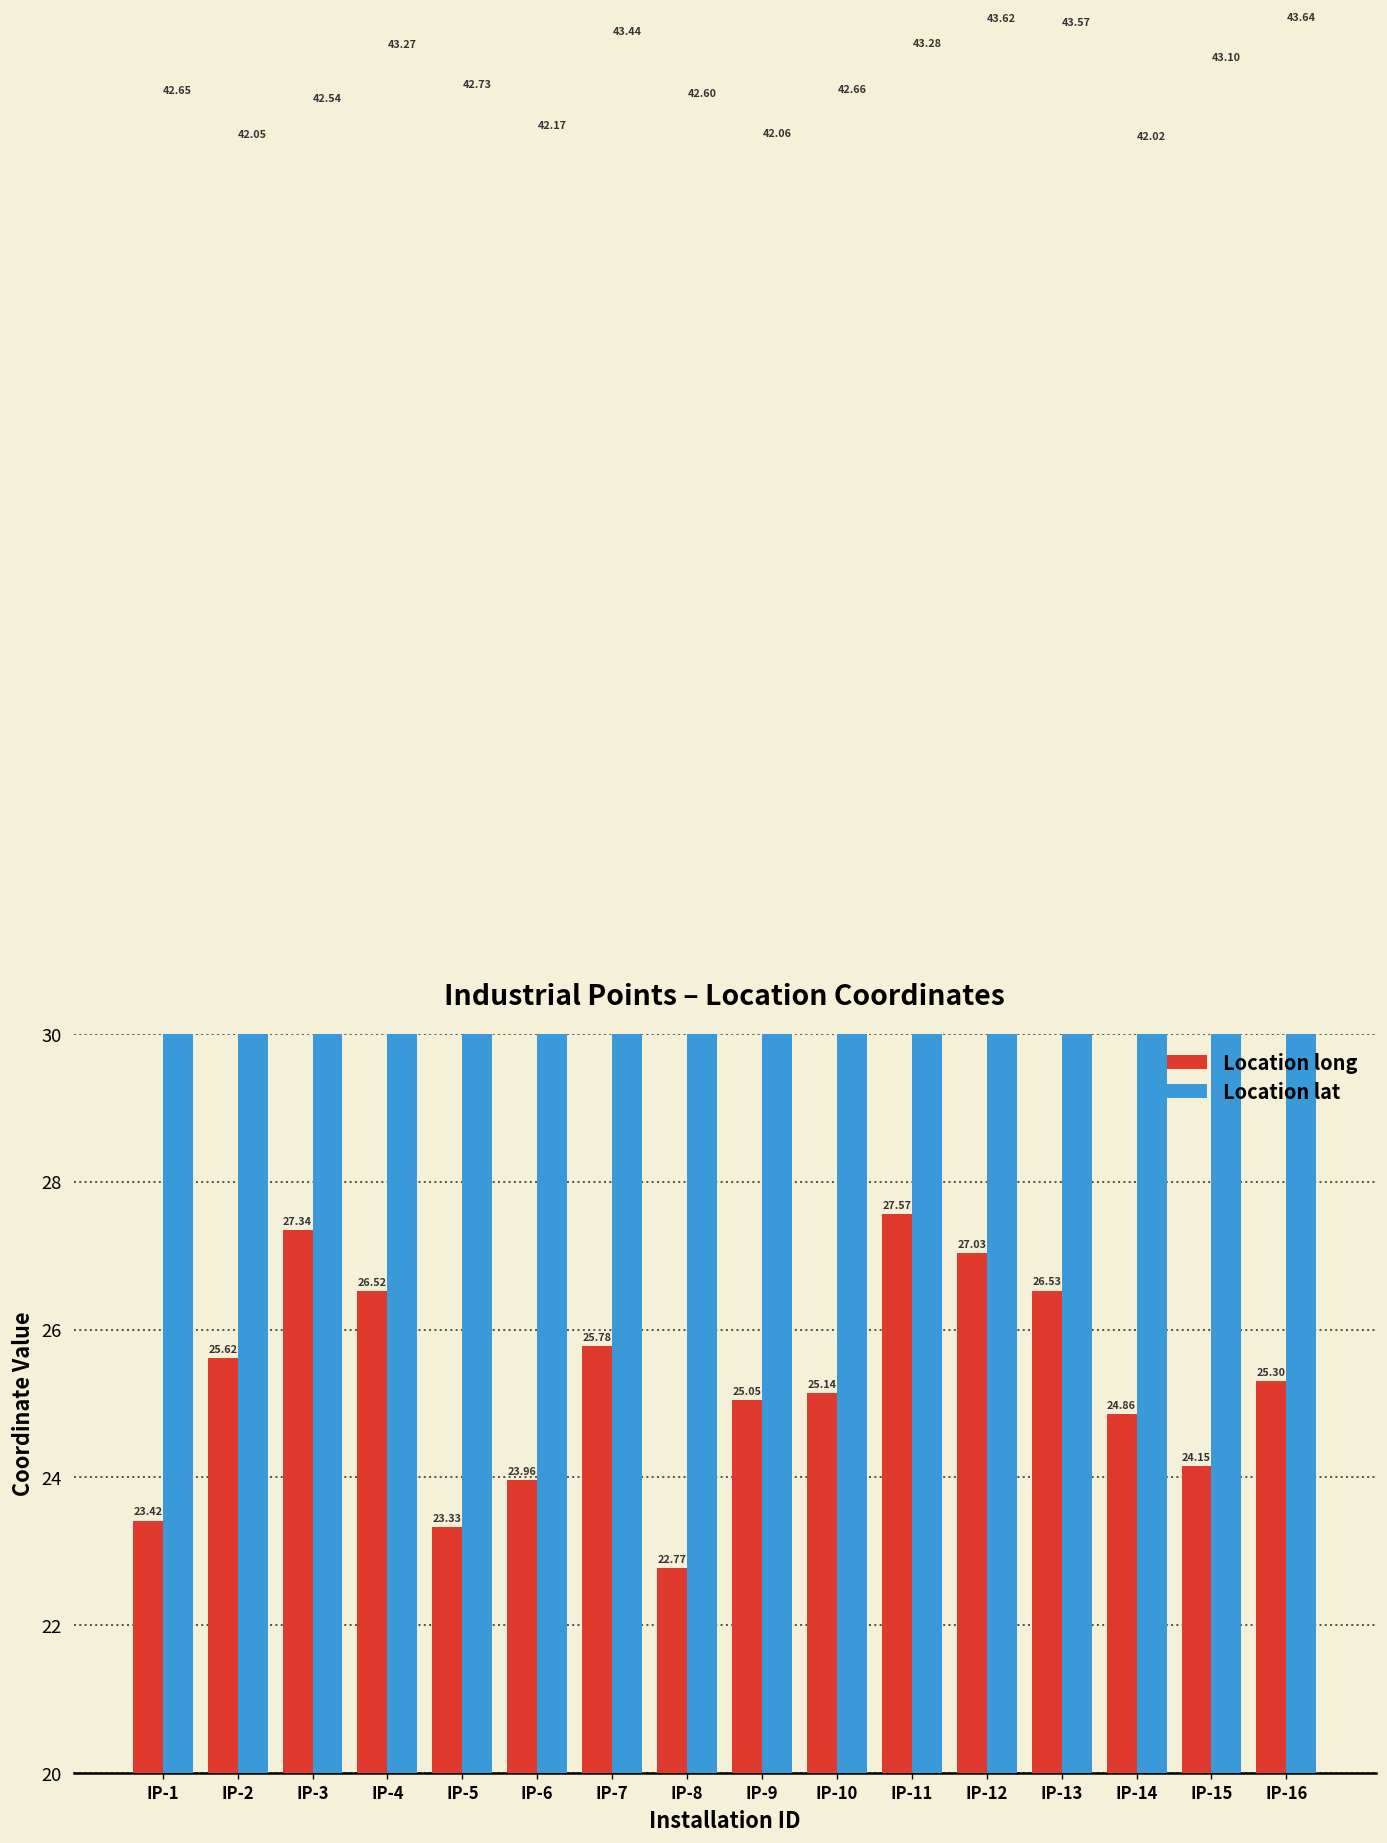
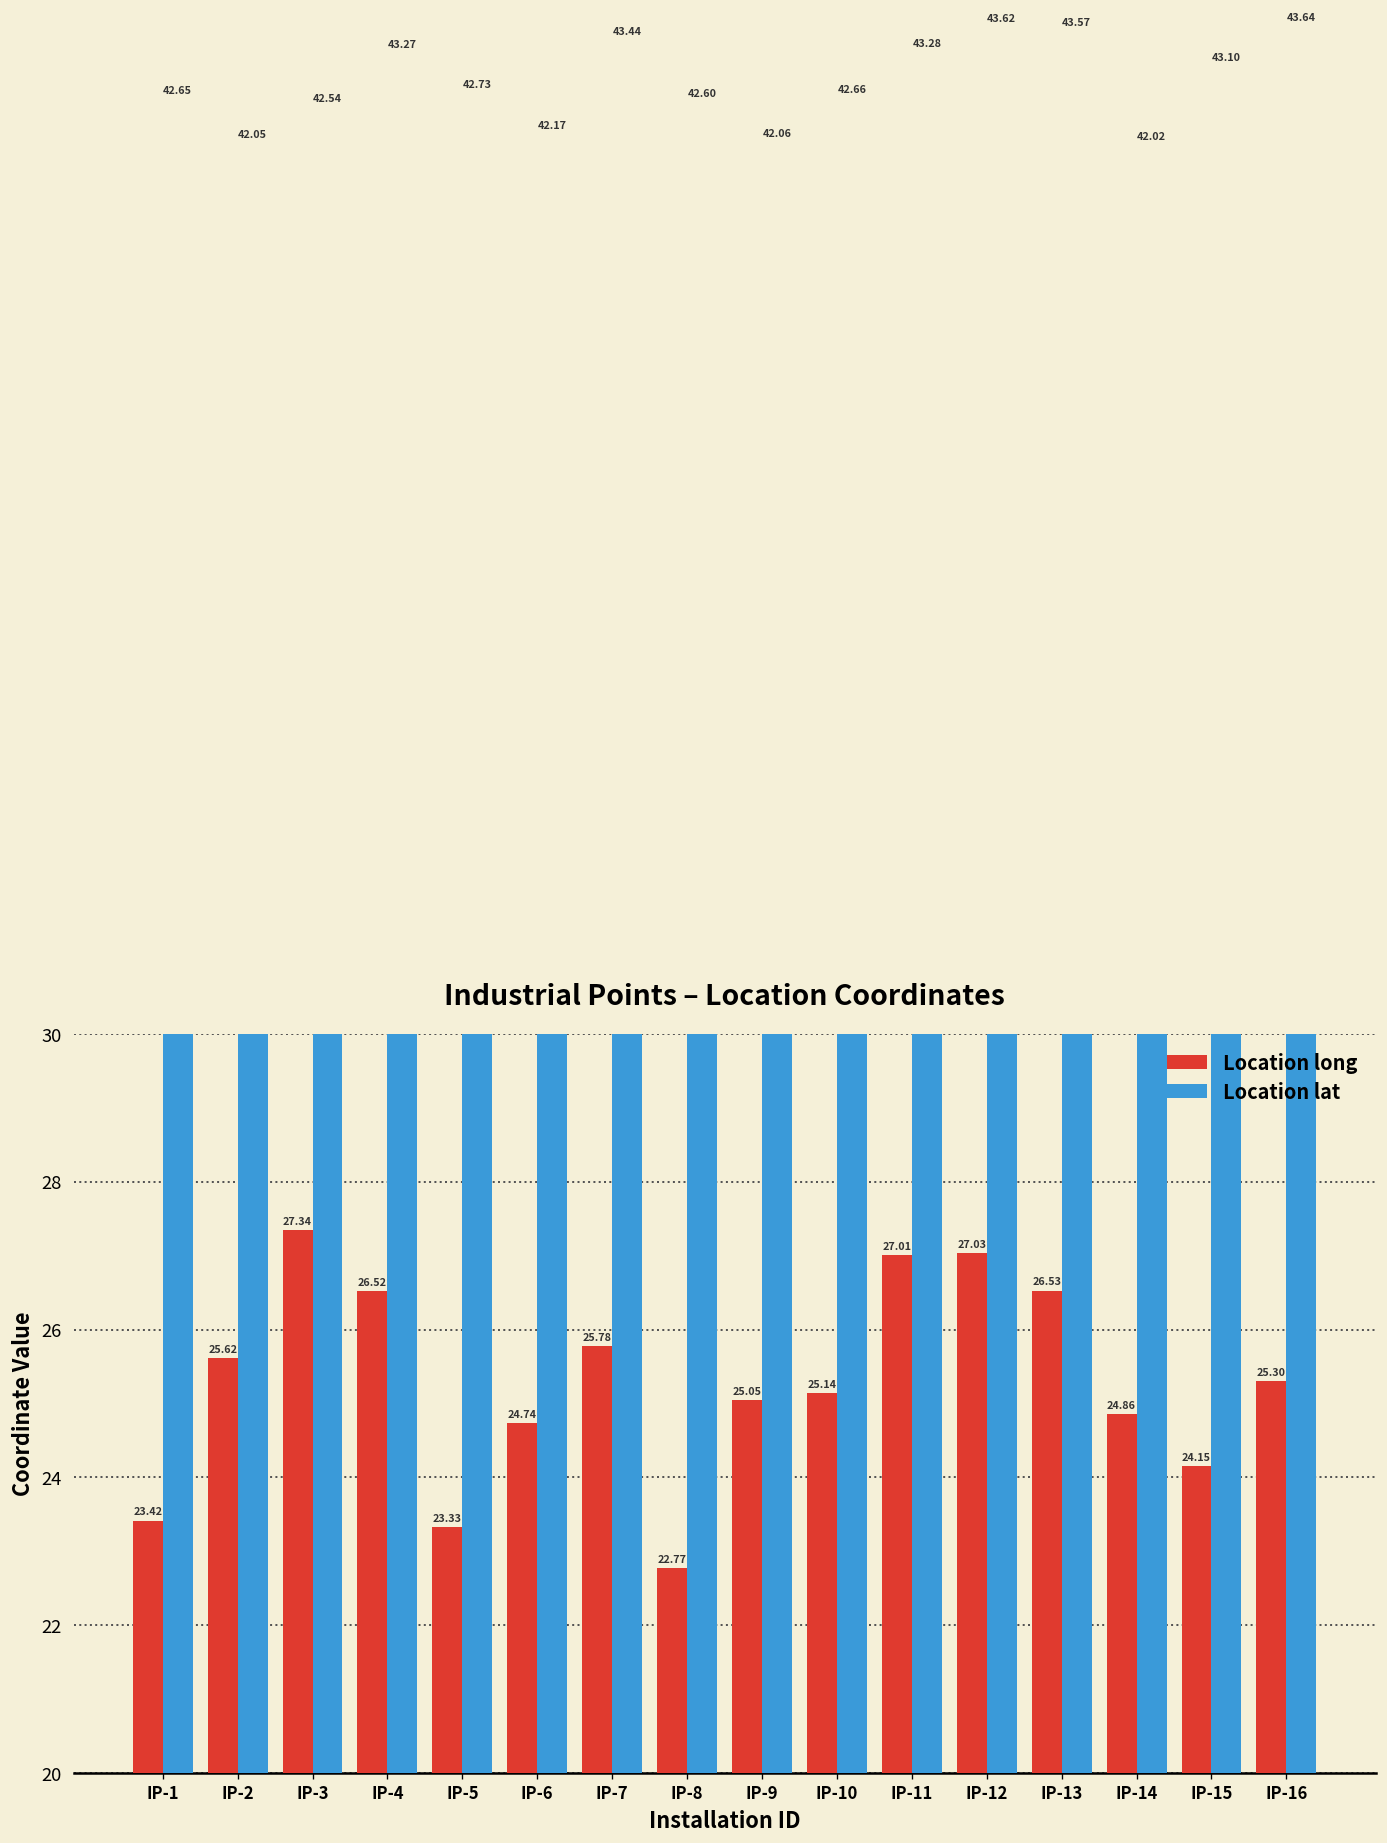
  {
    "Location long": {
      "IP-1": 23.42,
      "IP-2": 25.62,
      "IP-3": 27.34,
      "IP-4": 26.52,
      "IP-5": 23.33,
-     "IP-6": 23.96,
+     "IP-6": 24.74,
      "IP-7": 25.78,
      "IP-8": 22.77,
      "IP-9": 25.05,
      "IP-10": 25.14,
-     "IP-11": 27.57,
+     "IP-11": 27.01,
      "IP-12": 27.03,
      "IP-13": 26.53,
      "IP-14": 24.86,
      "IP-15": 24.15,
      "IP-16": 25.30
    }
  }
